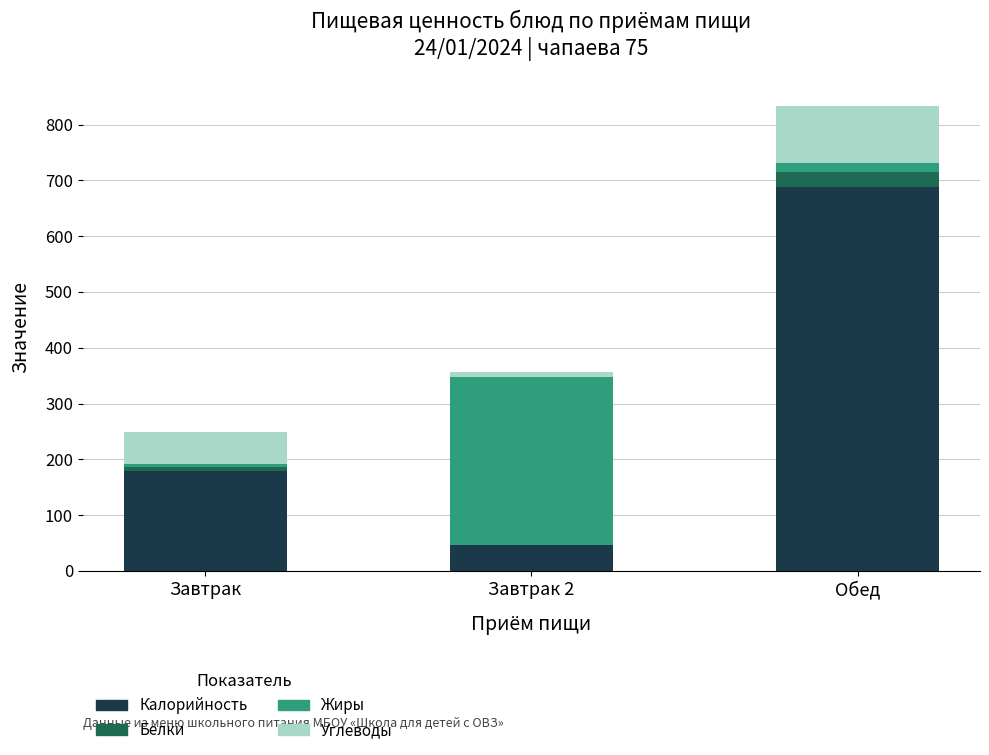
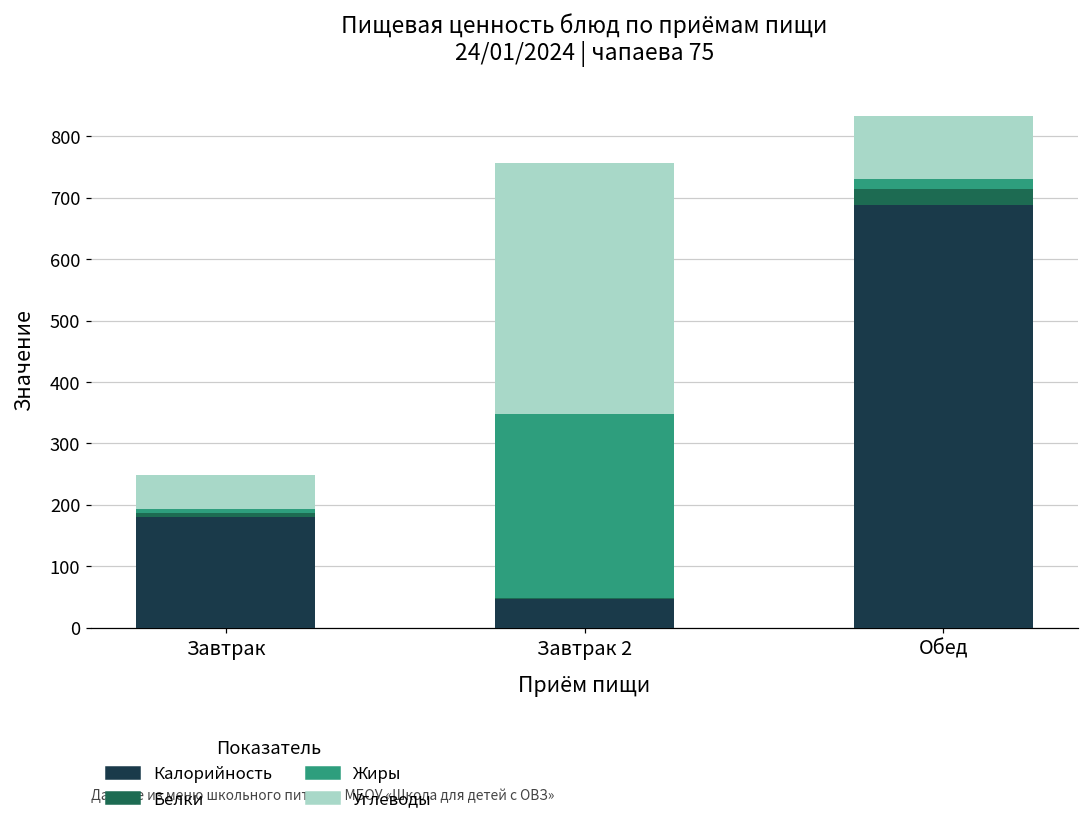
  {
    "Жиры": {
      "Завтрак": 10,
      "Завтрак 2": 300,
      "Обед": 20
    },
    "Углеводы": {
      "Завтрак": 60,
-     "Завтрак 2": 10,
+     "Завтрак 2": 410,
      "Обед": 100
    }
  }
